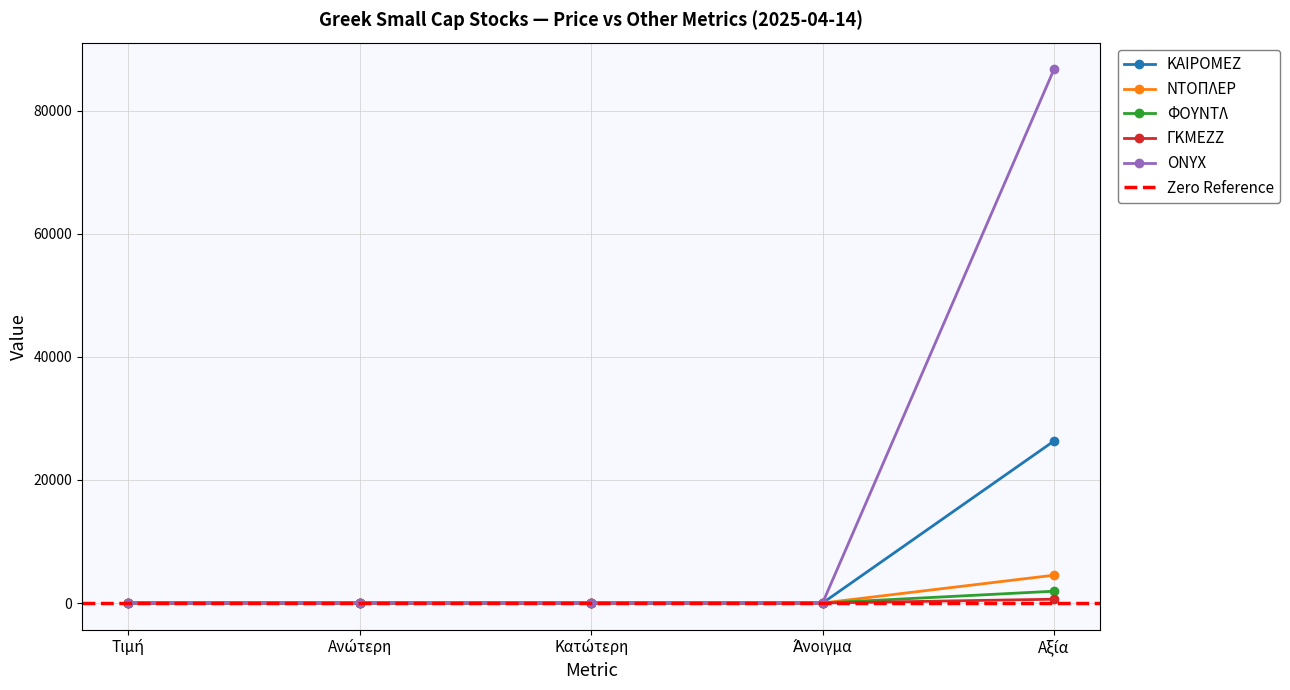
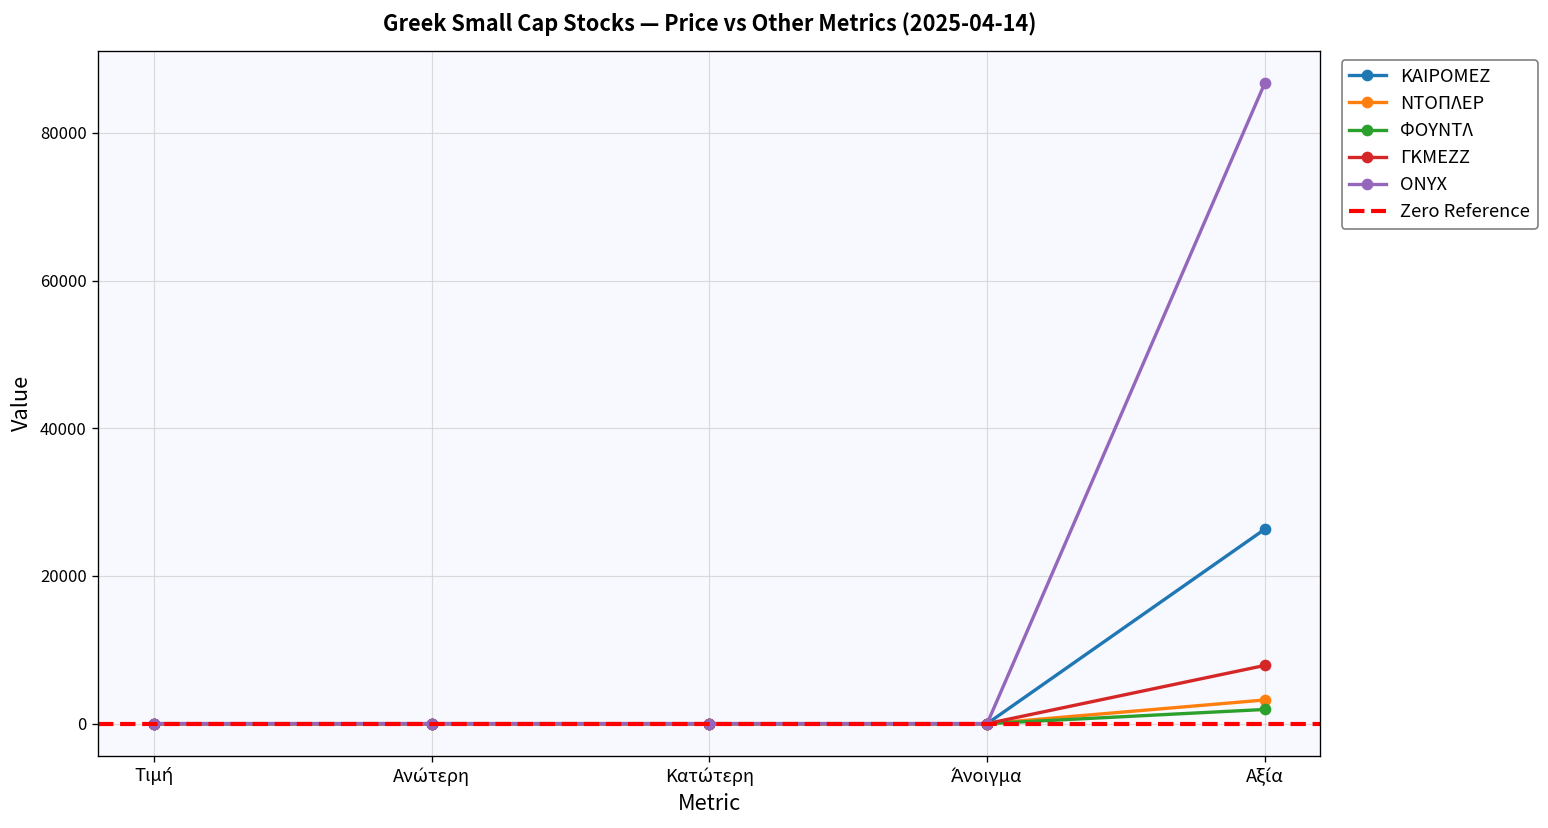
  {
    "ΚΑΙΡΟΜΕΖ": {
      "Αξία": 26000
    },
    "ΝΤΟΠΛΕΡ": {
-     "Αξία": 5000
+     "Αξία": 3000
    },
    "ΦΟΥΝΤΛ": {
      "Αξία": 2000
    },
    "ΓΚΜΕΖΖ": {
-     "Αξία": 1000
+     "Αξία": 8000
    },
    "ONYX": {
      "Αξία": 87000
    }
  }
